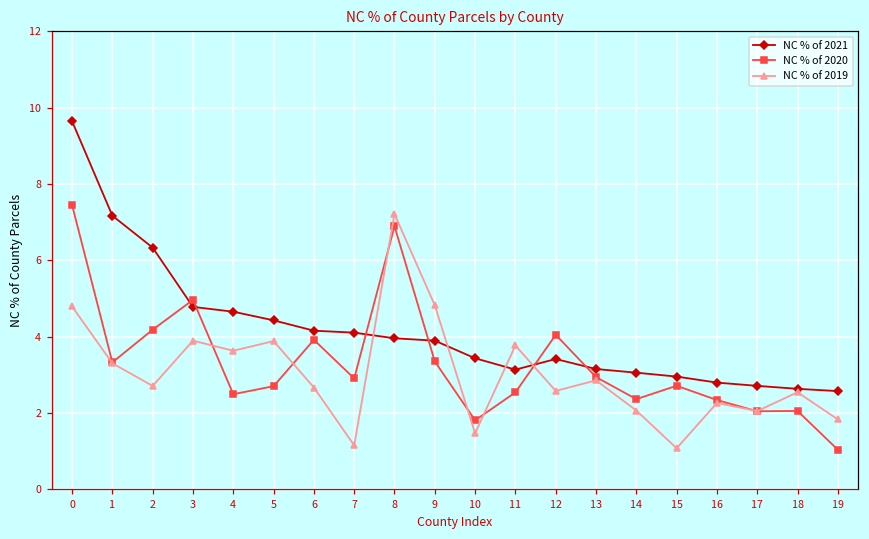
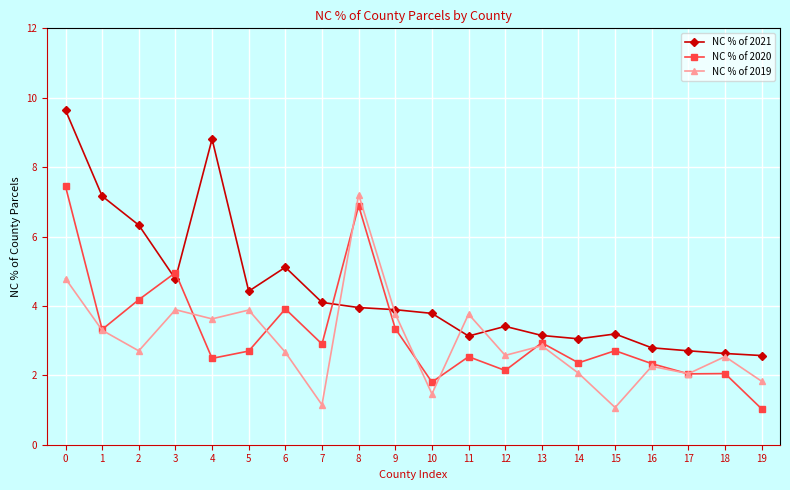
  {
    "NC % of 2021": {
      "0": 9.6,
      "1": 7.2,
      "2": 6.3,
      "3": 4.8,
-     "4": 4.7,
+     "4": 8.8,
      "5": 4.4,
-     "6": 4.2,
+     "6": 5.1,
      "7": 4.1,
      "8": 4.0,
      "9": 3.9,
-     "10": 3.4,
+     "10": 3.8,
      "11": 3.1,
      "12": 3.4,
      "13": 3.1,
      "14": 3.1,
-     "15": 3.0,
+     "15": 3.2,
      "16": 2.8,
      "17": 2.7,
      "18": 2.6,
      "19": 2.6
    },
    "NC % of 2020": {
      "0": 7.4,
      "2": 4.2,
      "3": 5.0,
      "4": 2.5,
      "5": 2.7,
      "6": 3.9,
      "7": 2.9,
      "8": 6.9,
      "9": 3.3,
      "10": 1.8,
      "11": 2.5,
-     "12": 4.0,
+     "12": 2.1,
      "13": 2.9,
      "14": 2.4,
      "15": 2.7,
      "16": 2.3,
      "18": 2.1,
      "19": 1.0
    },
    "NC % of 2019": {
      "0": 4.8,
      "2": 2.7,
      "3": 3.9,
      "4": 3.6,
      "5": 3.9,
      "6": 2.7,
      "7": 1.1,
      "8": 7.2,
-     "9": 4.8,
+     "9": 3.8,
      "10": 1.5,
      "11": 3.8,
      "12": 2.6,
      "13": 2.9,
      "14": 2.1,
      "15": 1.1,
      "16": 2.3,
      "18": 2.5,
      "19": 1.8
    }
  }
